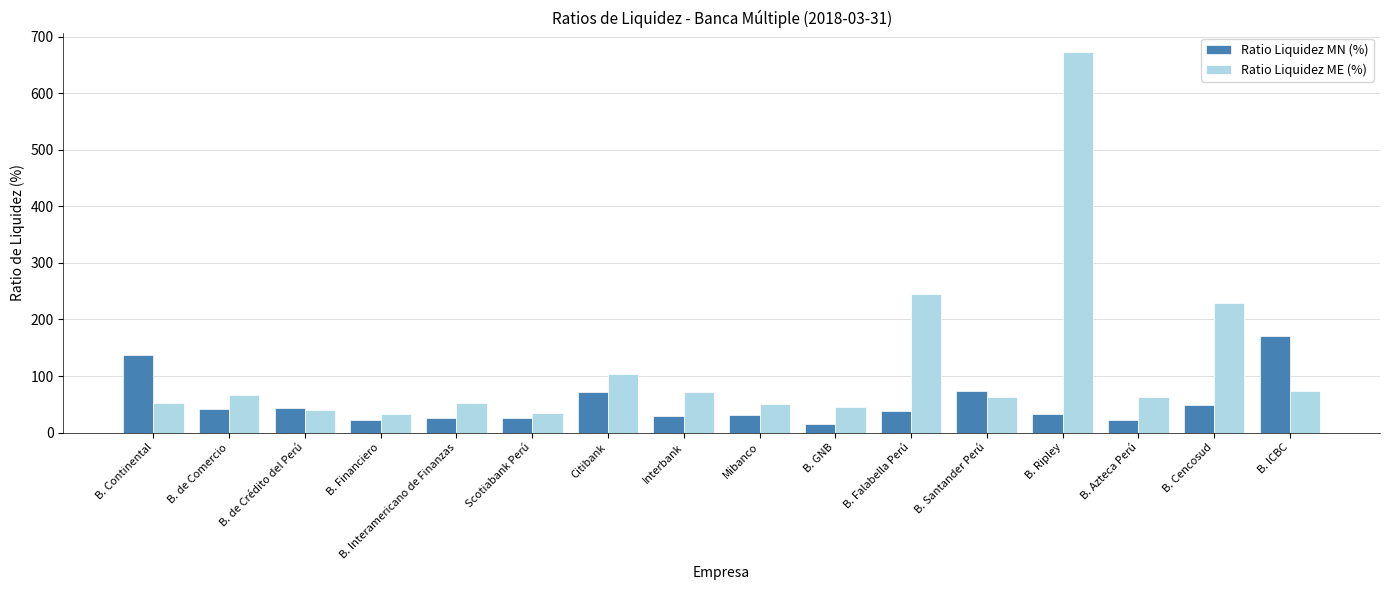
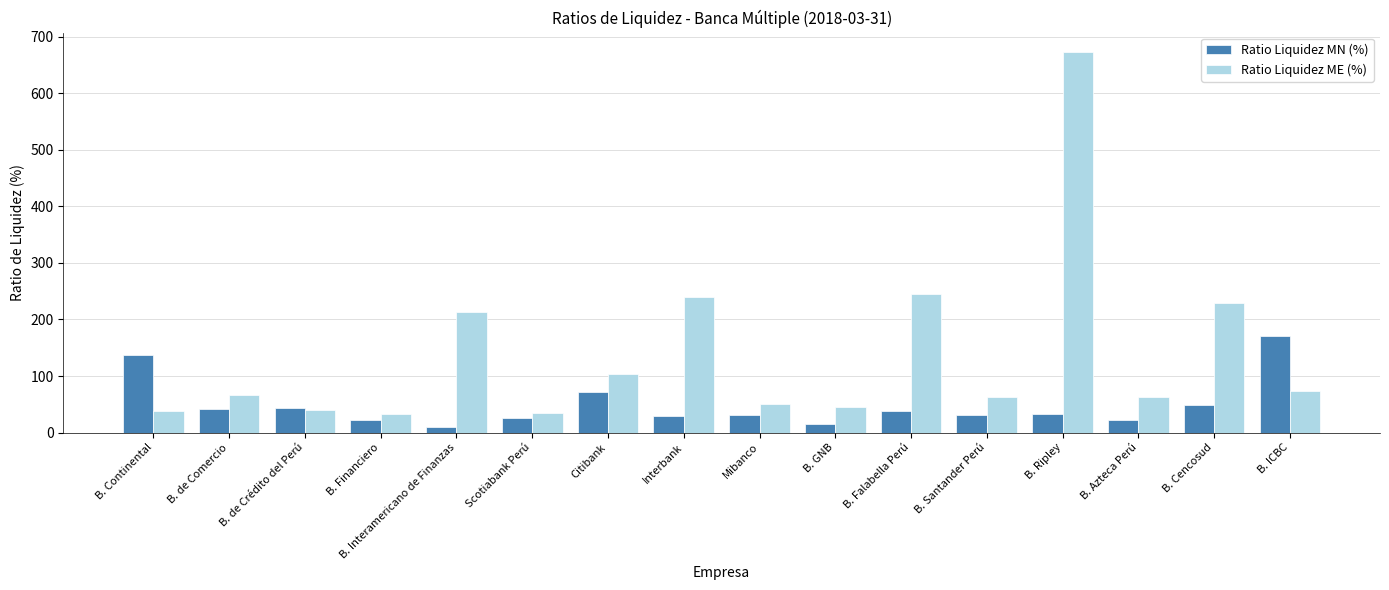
  {
    "Ratio Liquidez MN (%)": {
      "B. Continental": 140,
      "B. de Comercio": 40,
      "B. de Crédito del Perú": 40,
      "B. Financiero": 20,
-     "B. Interamericano de Finanzas": 30,
+     "B. Interamericano de Finanzas": 10,
      "Scotiabank Perú": 30,
      "Citibank": 70,
      "Interbank": 30,
      "Mibanco": 30,
      "B. GNB": 20,
      "B. Falabella Perú": 40,
-     "B. Santander Perú": 70,
+     "B. Santander Perú": 30,
      "B. Ripley": 30,
      "B. Azteca Perú": 20,
      "B. Cencosud": 50,
      "B. ICBC": 170
    },
    "Ratio Liquidez ME (%)": {
-     "B. Continental": 50,
+     "B. Continental": 40,
      "B. de Comercio": 70,
      "B. de Crédito del Perú": 40,
      "B. Financiero": 30,
-     "B. Interamericano de Finanzas": 50,
+     "B. Interamericano de Finanzas": 210,
      "Scotiabank Perú": 30,
      "Citibank": 100,
-     "Interbank": 70,
+     "Interbank": 240,
      "Mibanco": 50,
      "B. GNB": 40,
      "B. Falabella Perú": 250,
      "B. Santander Perú": 60,
      "B. Ripley": 670,
      "B. Azteca Perú": 60,
      "B. Cencosud": 230,
      "B. ICBC": 70
    }
  }
